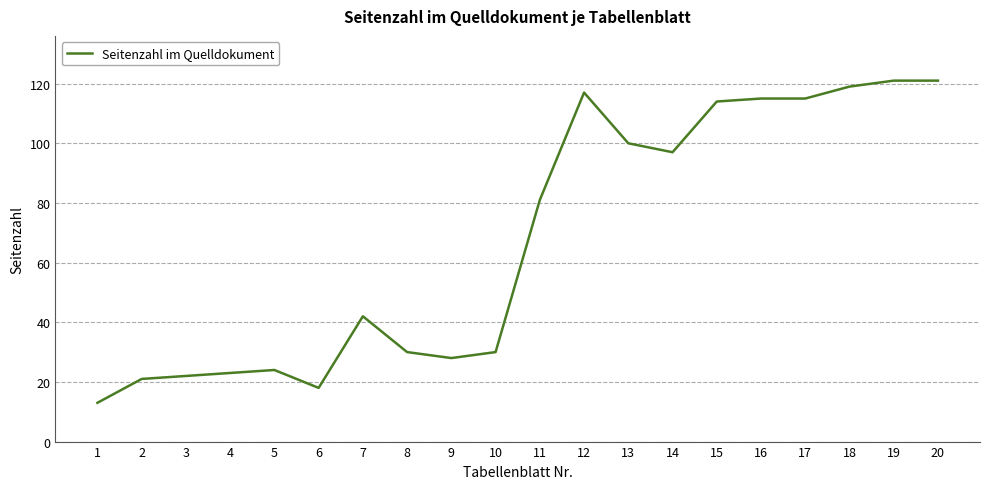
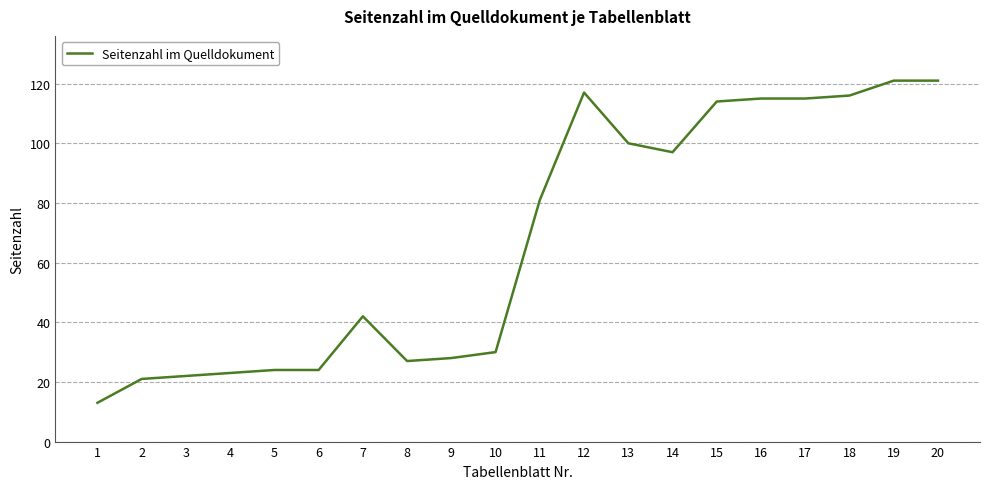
  {
    "1": 13,
    "2": 21,
    "3": 22,
    "4": 23,
    "5": 24,
-   "6": 18,
+   "6": 24,
    "7": 42,
-   "8": 30,
+   "8": 27,
    "9": 28,
    "10": 30,
    "11": 81,
    "12": 117,
    "13": 100,
    "14": 97,
    "15": 114,
    "16": 115,
    "17": 115,
-   "18": 119,
+   "18": 116,
    "19": 121,
    "20": 121
  }
